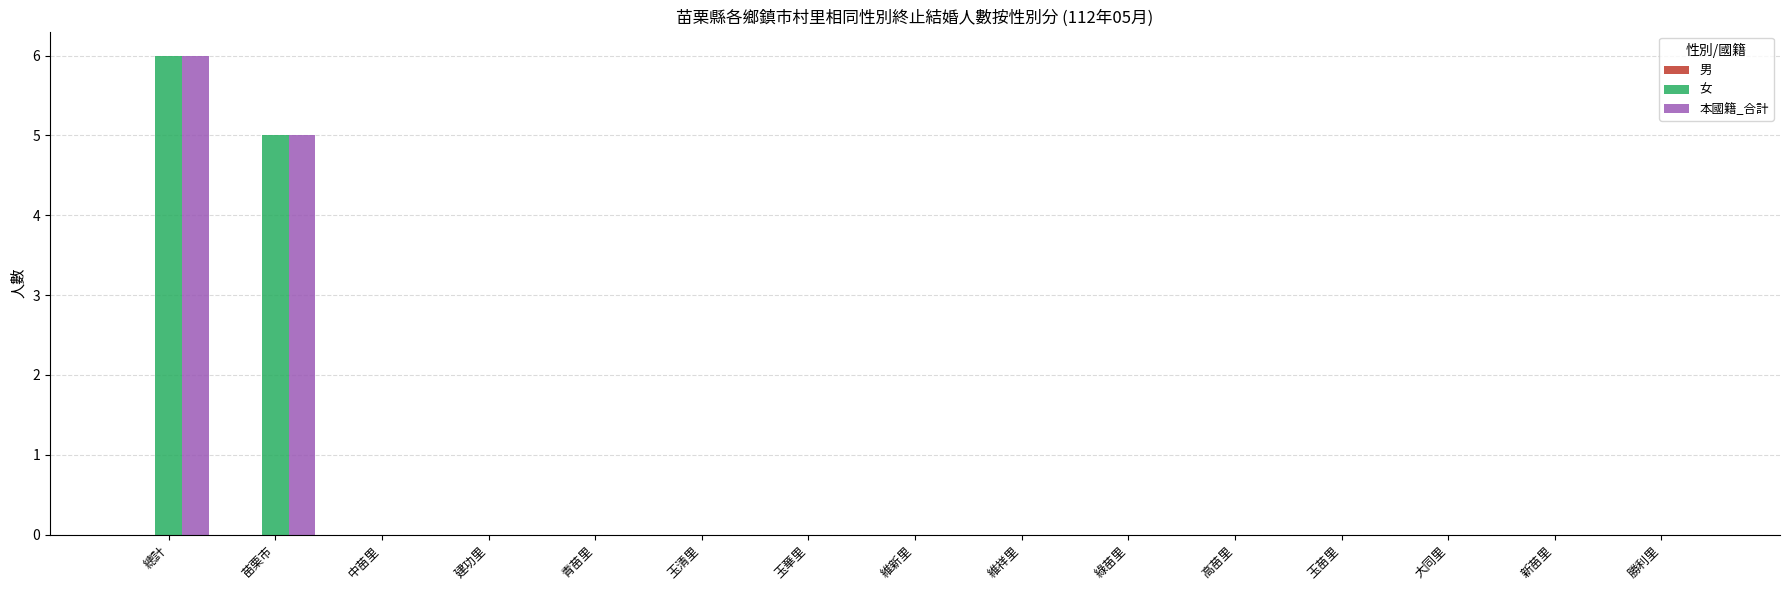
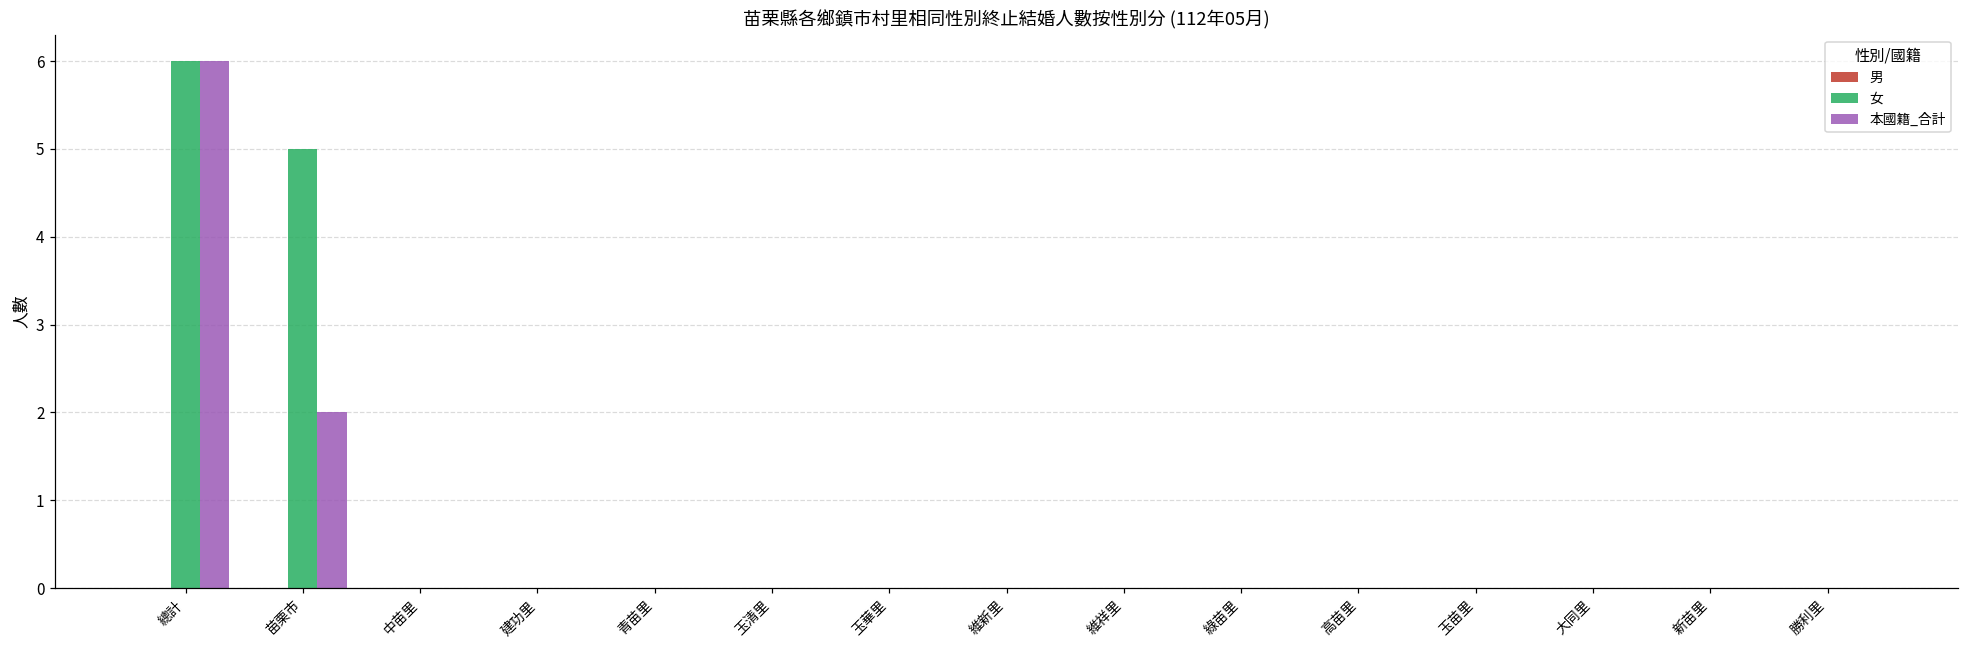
  {
    "男": {
      "總計": 0,
      "苗栗市": 0,
      "中苗里": 0,
      "建功里": 0,
      "青苗里": 0,
      "玉清里": 0,
      "玉華里": 0,
      "維新里": 0,
      "維祥里": 0,
      "綠苗里": 0,
      "高苗里": 0,
      "玉苗里": 0,
      "大同里": 0,
      "新苗里": 0,
      "勝利里": 0
    },
    "女": {
      "總計": 6,
      "苗栗市": 5,
      "中苗里": 0,
      "建功里": 0,
      "青苗里": 0,
      "玉清里": 0,
      "玉華里": 0,
      "維新里": 0,
      "維祥里": 0,
      "綠苗里": 0,
      "高苗里": 0,
      "玉苗里": 0,
      "大同里": 0,
      "新苗里": 0,
      "勝利里": 0
    },
    "本國籍_合計": {
      "總計": 6,
-     "苗栗市": 5,
+     "苗栗市": 2,
      "中苗里": 0,
      "建功里": 0,
      "青苗里": 0,
      "玉清里": 0,
      "玉華里": 0,
      "維新里": 0,
      "維祥里": 0,
      "綠苗里": 0,
      "高苗里": 0,
      "玉苗里": 0,
      "大同里": 0,
      "新苗里": 0,
      "勝利里": 0
    }
  }
